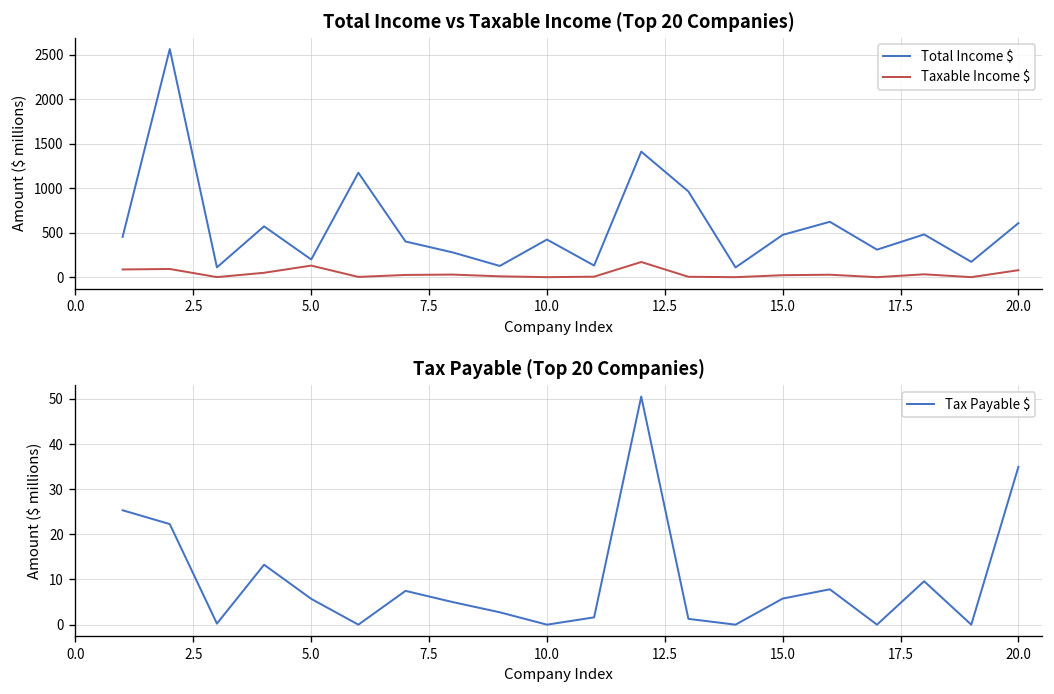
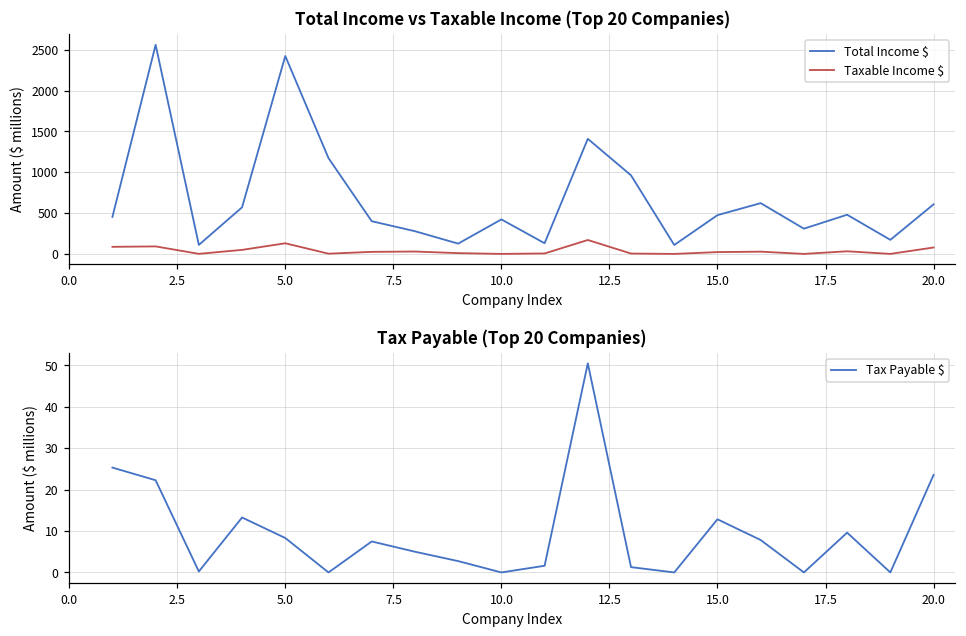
  {
    "Total Income vs Taxable Income (Top 20 Companies)": {
      "Total Income $": {
-       "5.0": 200,
+       "5.0": 2400,
        "10.0": 400,
        "15.0": 500,
        "20.0": 600
      },
      "Taxable Income $": {
        "5.0": 100,
        "10.0": 0,
        "15.0": 0,
        "20.0": 100
      }
    },
    "Tax Payable (Top 20 Companies)": {
-     "5.0": 6,
+     "5.0": 8,
      "10.0": 0,
-     "15.0": 6,
-     "20.0": 35
+     "15.0": 13,
+     "20.0": 24
    }
  }
